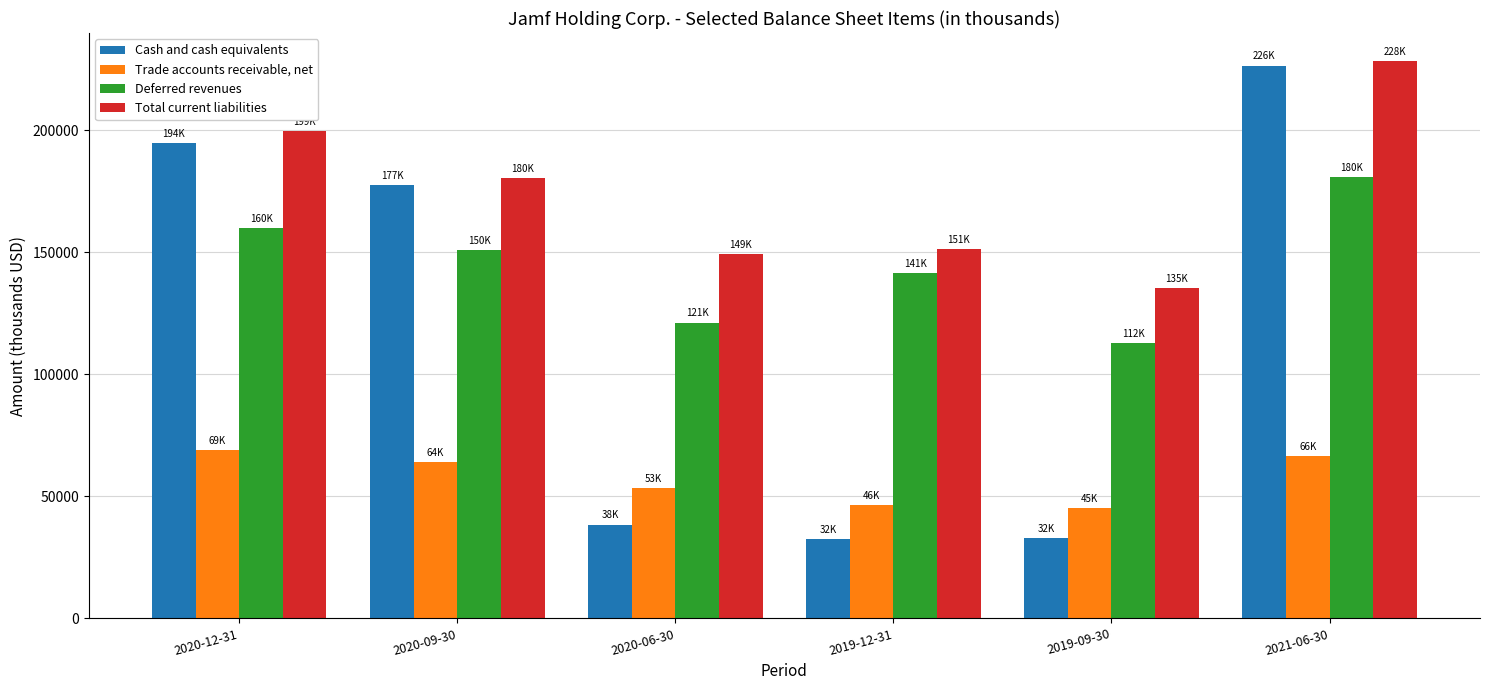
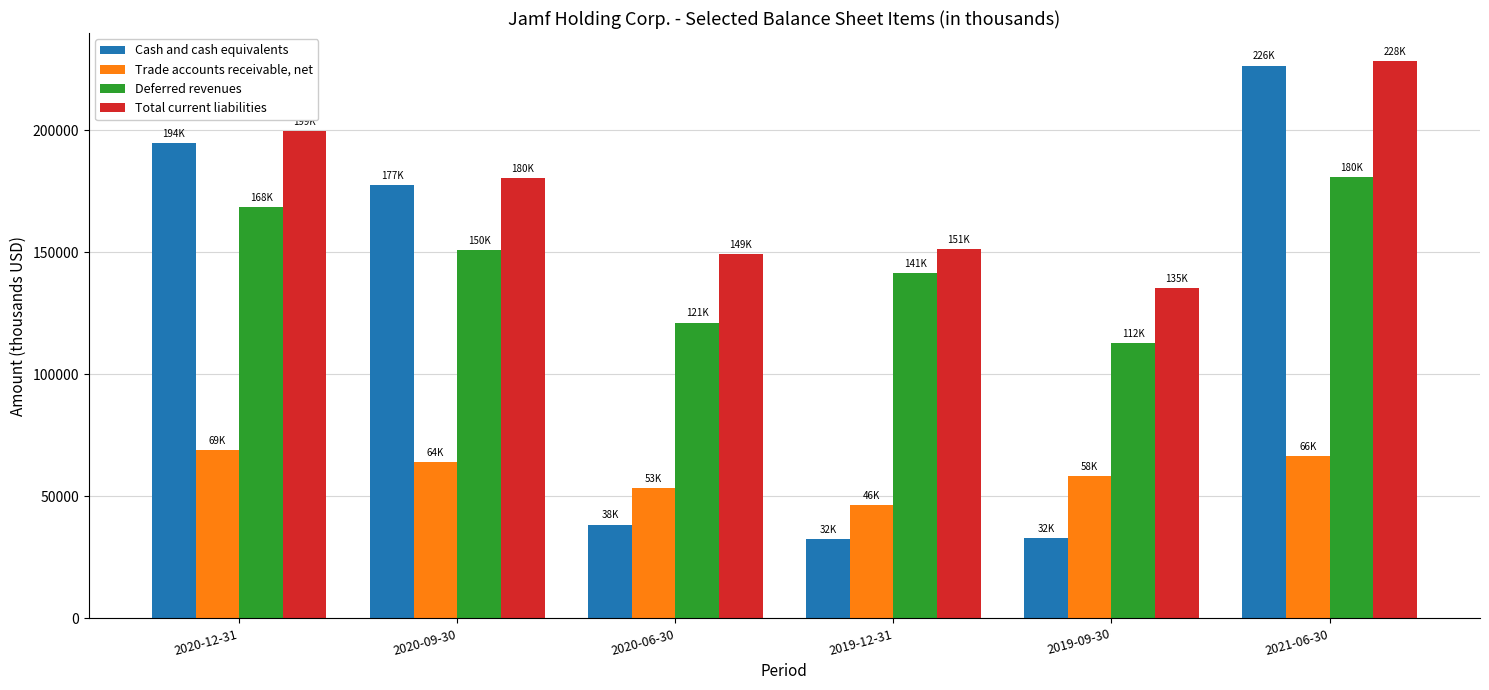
  {
    "Cash and cash equivalents": {
      "2020-09-30": "177K",
      "2020-06-30": "38K",
      "2019-12-31": "32K",
      "2021-06-30": "226K"
    },
    "Trade accounts receivable, net": {
      "2020-12-31": "69K",
      "2020-09-30": "64K",
      "2020-06-30": "53K",
-     "2019-09-30": "45K"
+     "2019-09-30": "58K"
    },
    "Deferred revenues": {
-     "2020-12-31": "160K",
+     "2020-12-31": "168K",
      "2020-06-30": "121K",
      "2019-12-31": "141K"
    },
    "Total current liabilities": {
      "2020-09-30": "180K",
      "2020-06-30": "149K",
      "2019-12-31": "151K",
      "2019-09-30": "135K",
      "2021-06-30": "228K"
    }
  }
